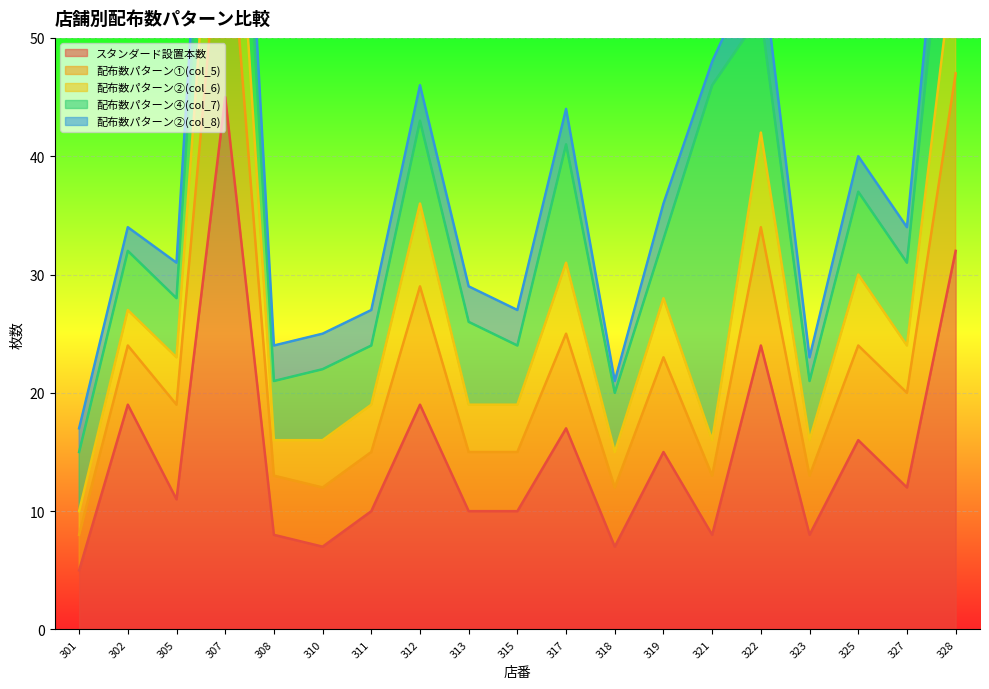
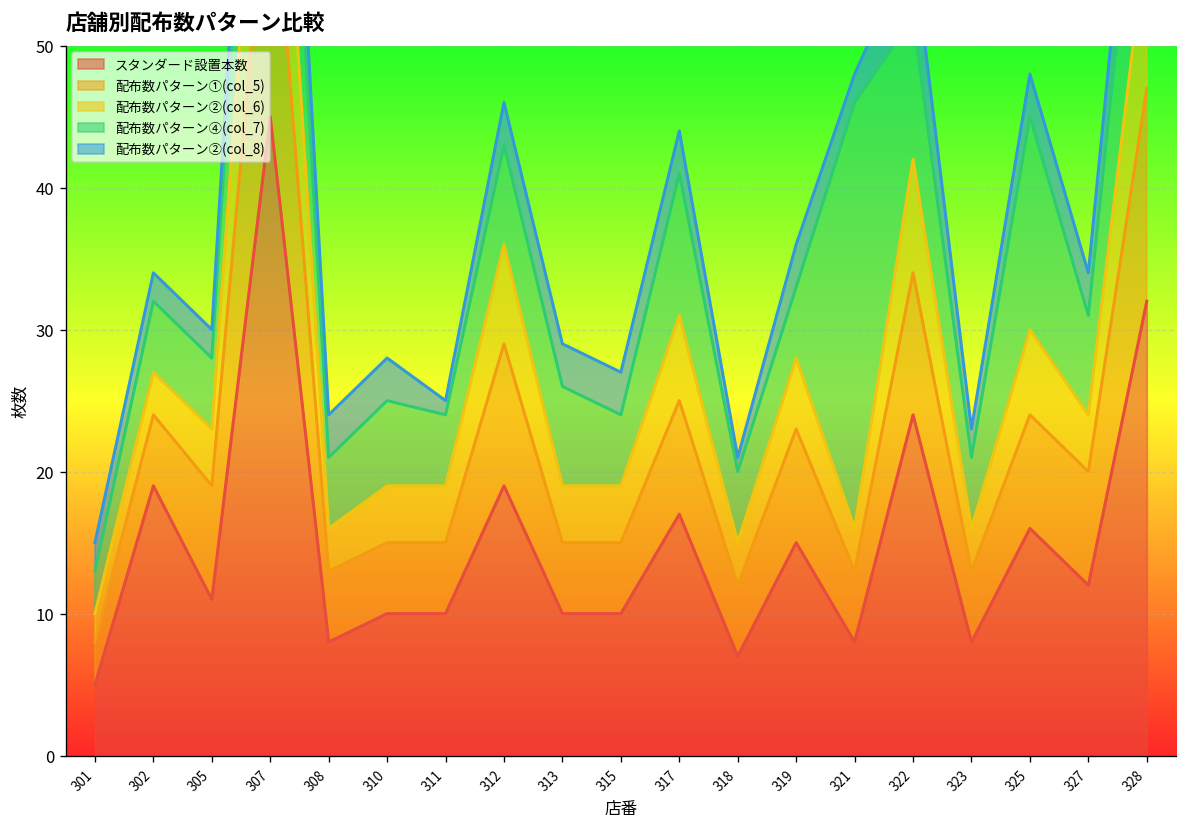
  {
    "スタンダード設置本数": {
      "301": 5,
      "302": 19,
      "305": 11,
      "307": 45,
      "308": 8,
-     "310": 7,
+     "310": 10,
      "311": 10,
      "312": 19,
      "313": 10,
      "315": 10,
      "317": 17,
      "318": 7,
      "319": 15,
      "321": 8,
      "322": 24,
      "323": 8,
      "325": 16,
      "327": 12,
      "328": 32
    },
    "配布数パターン④(col_7)": {
-     "301": 5,
+     "301": 3,
      "302": 5,
      "305": 5,
      "308": 5,
      "310": 6,
      "311": 5,
      "312": 7,
      "313": 7,
      "315": 5,
      "317": 10,
      "318": 5,
      "319": 5,
      "321": 30,
      "323": 5,
-     "325": 7,
+     "325": 15,
      "327": 7
    },
    "配布数パターン②(col_8)": {
      "301": 2,
      "302": 2,
-     "305": 3,
+     "305": 2,
      "308": 3,
      "310": 3,
-     "311": 3,
+     "311": 1,
      "312": 3,
      "313": 3,
      "315": 3,
      "317": 3,
      "318": 1,
      "319": 3,
      "321": 2,
      "323": 2,
      "325": 3,
      "327": 3
    }
  }
